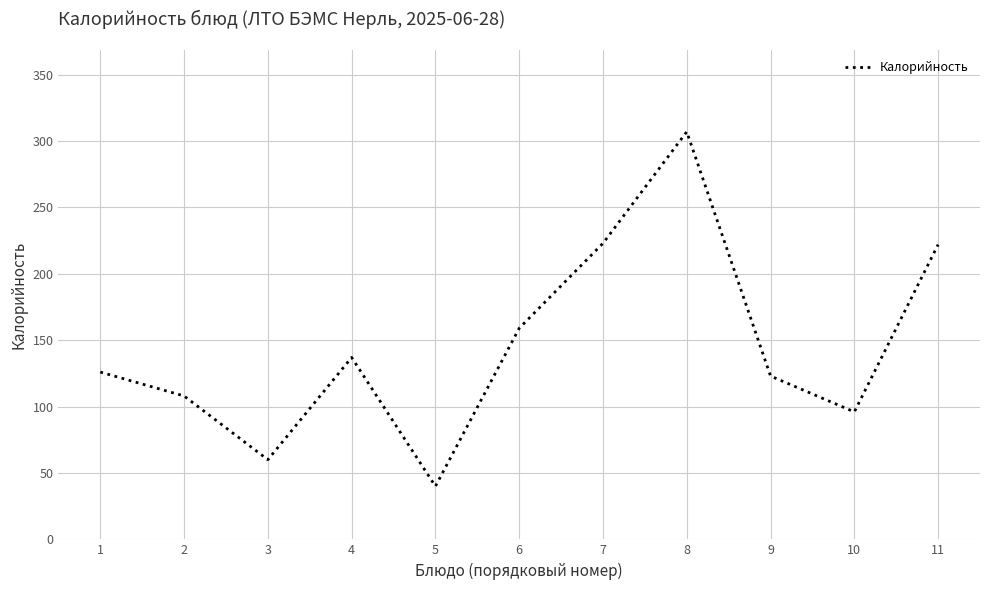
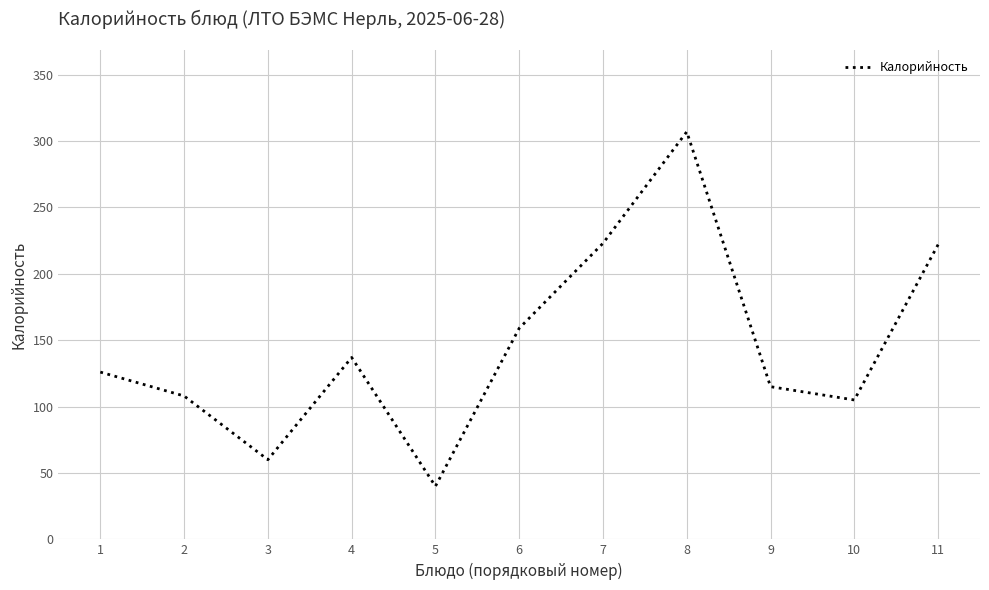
  {
    "1": 126,
    "2": 108,
    "3": 60,
    "4": 137,
    "5": 40,
    "6": 159,
    "7": 223,
    "8": 307,
-   "9": 123,
-   "10": 96,
+   "9": 115,
+   "10": 105,
    "11": 222
  }
